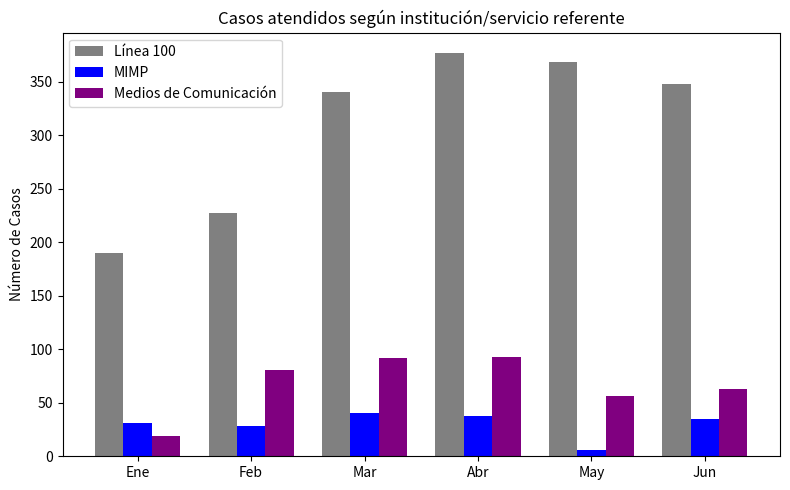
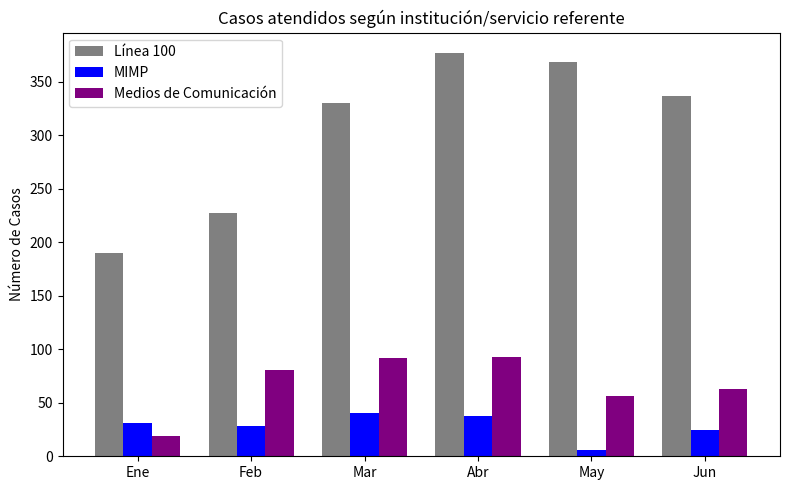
  {
    "Línea 100": {
      "Ene": 190,
      "Feb": 227,
-     "Mar": 340,
+     "Mar": 330,
      "Abr": 377,
      "May": 368,
-     "Jun": 348
+     "Jun": 337
    },
    "MIMP": {
      "Ene": 31,
      "Feb": 28,
      "Mar": 40,
      "Abr": 38,
      "May": 6,
-     "Jun": 35
+     "Jun": 25
    },
    "Medios de Comunicación": {
      "Ene": 19,
      "Feb": 81,
      "Mar": 92,
      "Abr": 93,
      "May": 56,
      "Jun": 63
    }
  }
